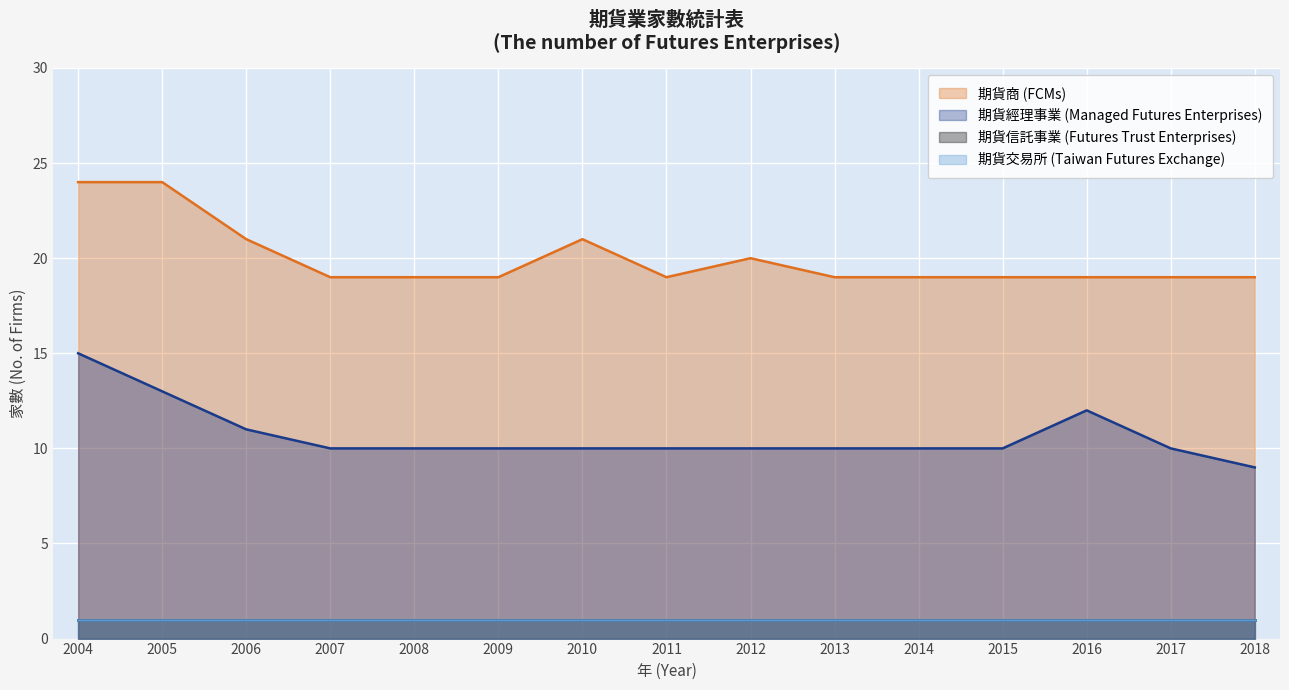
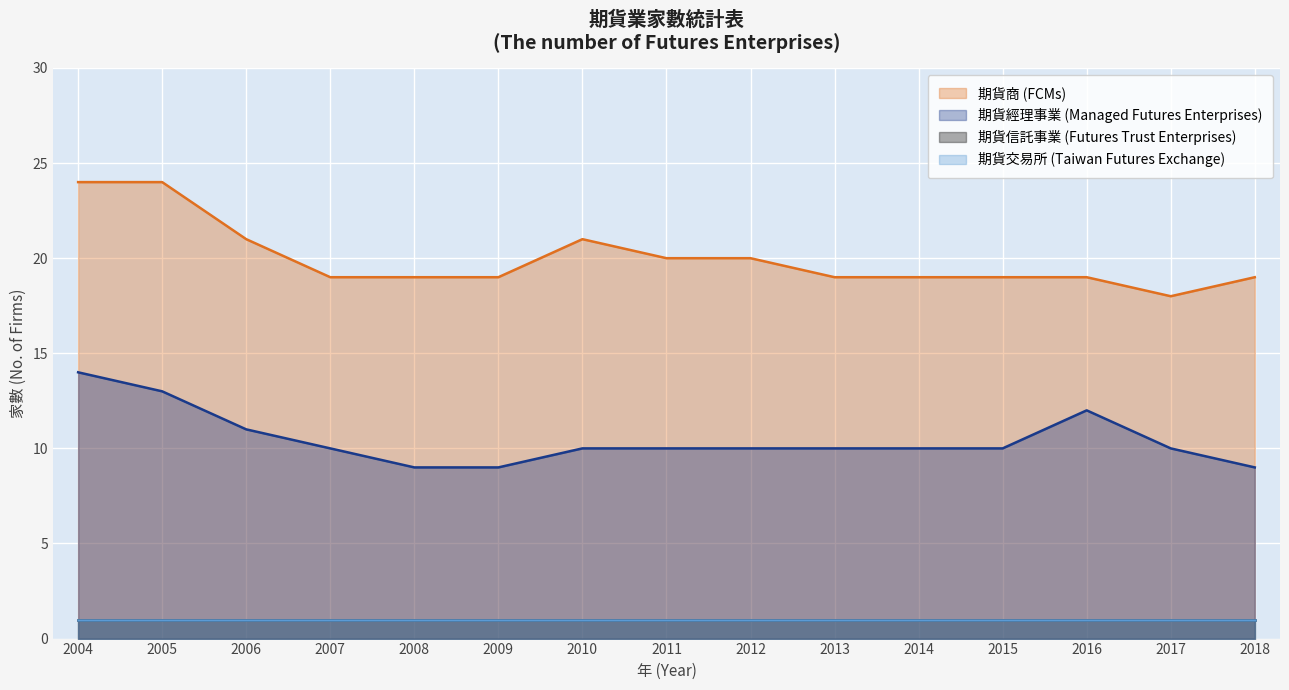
  {
    "期貨商 (FCMs)": {
      "2004": 24,
      "2005": 24,
      "2006": 21,
      "2007": 19,
      "2008": 19,
      "2009": 19,
      "2010": 21,
-     "2011": 19,
+     "2011": 20,
      "2012": 20,
      "2013": 19,
      "2014": 19,
      "2015": 19,
      "2016": 19,
-     "2017": 19,
+     "2017": 18,
      "2018": 19
    },
    "期貨經理事業 (Managed Futures Enterprises)": {
-     "2004": 15,
+     "2004": 14,
      "2005": 13,
      "2006": 11,
      "2007": 10,
-     "2008": 10,
-     "2009": 10,
+     "2008": 9,
+     "2009": 9,
      "2010": 10,
      "2011": 10,
      "2012": 10,
      "2013": 10,
      "2014": 10,
      "2015": 10,
      "2016": 12,
      "2017": 10,
      "2018": 9
    },
    "期貨交易所 (Taiwan Futures Exchange)": {
      "2004": 1,
      "2005": 1,
      "2006": 1,
      "2007": 1,
      "2008": 1,
      "2009": 1,
      "2010": 1,
      "2011": 1,
      "2012": 1,
      "2013": 1,
      "2014": 1,
      "2015": 1,
      "2016": 1,
      "2017": 1,
      "2018": 1
    }
  }
